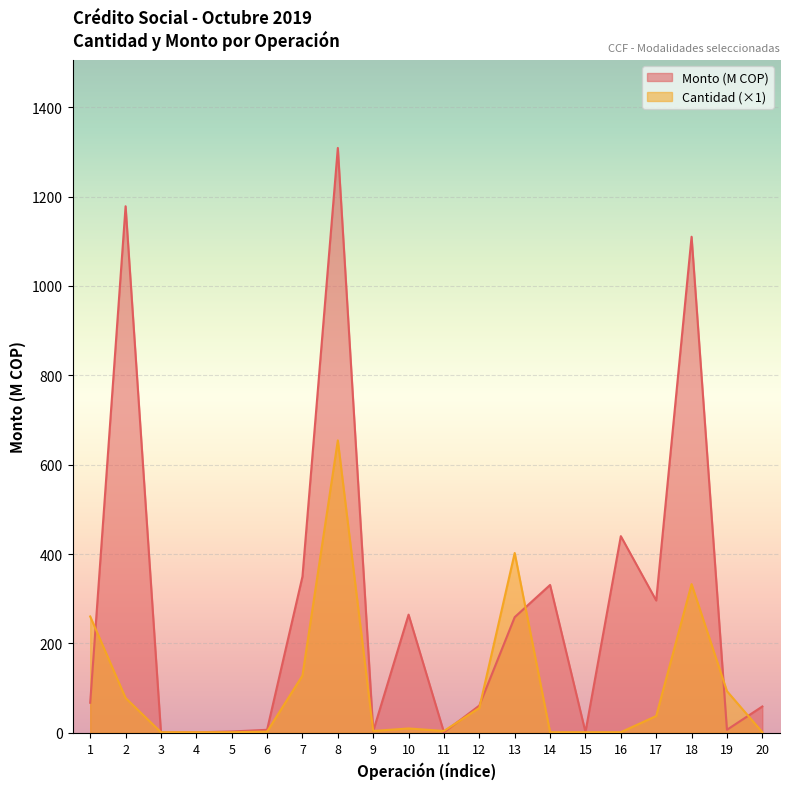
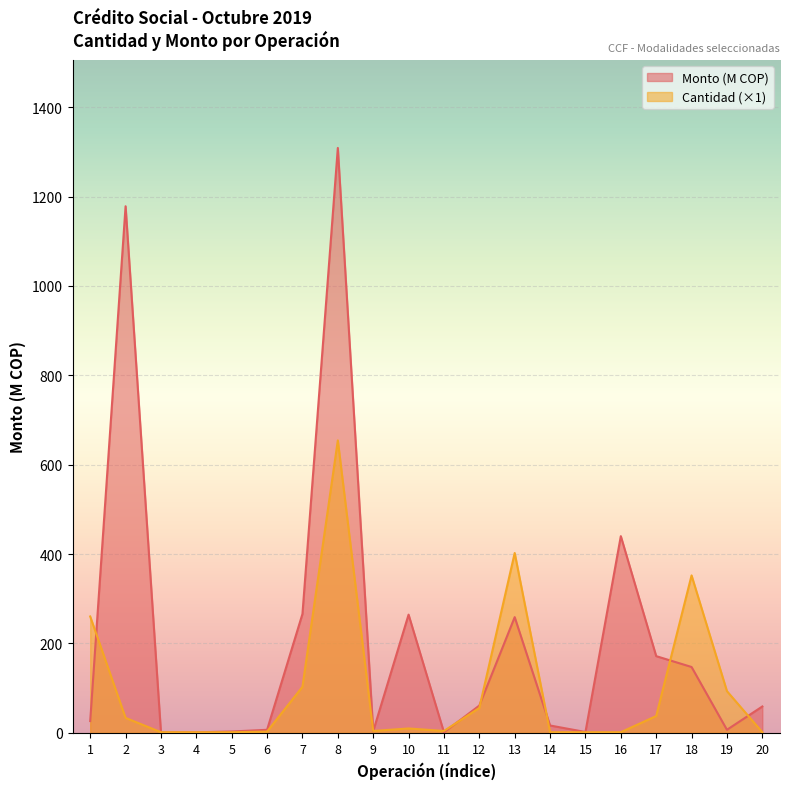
  {
    "Monto (M COP)": {
-     "1": 70,
+     "1": 30,
      "2": 1180,
-     "7": 350,
+     "7": 270,
      "8": 1310,
      "10": 260,
      "13": 260,
-     "14": 330,
+     "14": 20,
      "16": 440,
-     "17": 300,
-     "18": 1110,
+     "17": 170,
+     "18": 150,
      "19": 10,
      "20": 60
    },
    "Cantidad (×1)": {
      "1": 260,
-     "2": 80,
-     "7": 130,
+     "2": 30,
+     "7": 100,
      "8": 650,
      "10": 10,
      "13": 400,
      "14": 0,
      "16": 0,
      "17": 40,
-     "18": 330,
+     "18": 350,
      "19": 90,
      "20": 0
    }
  }
